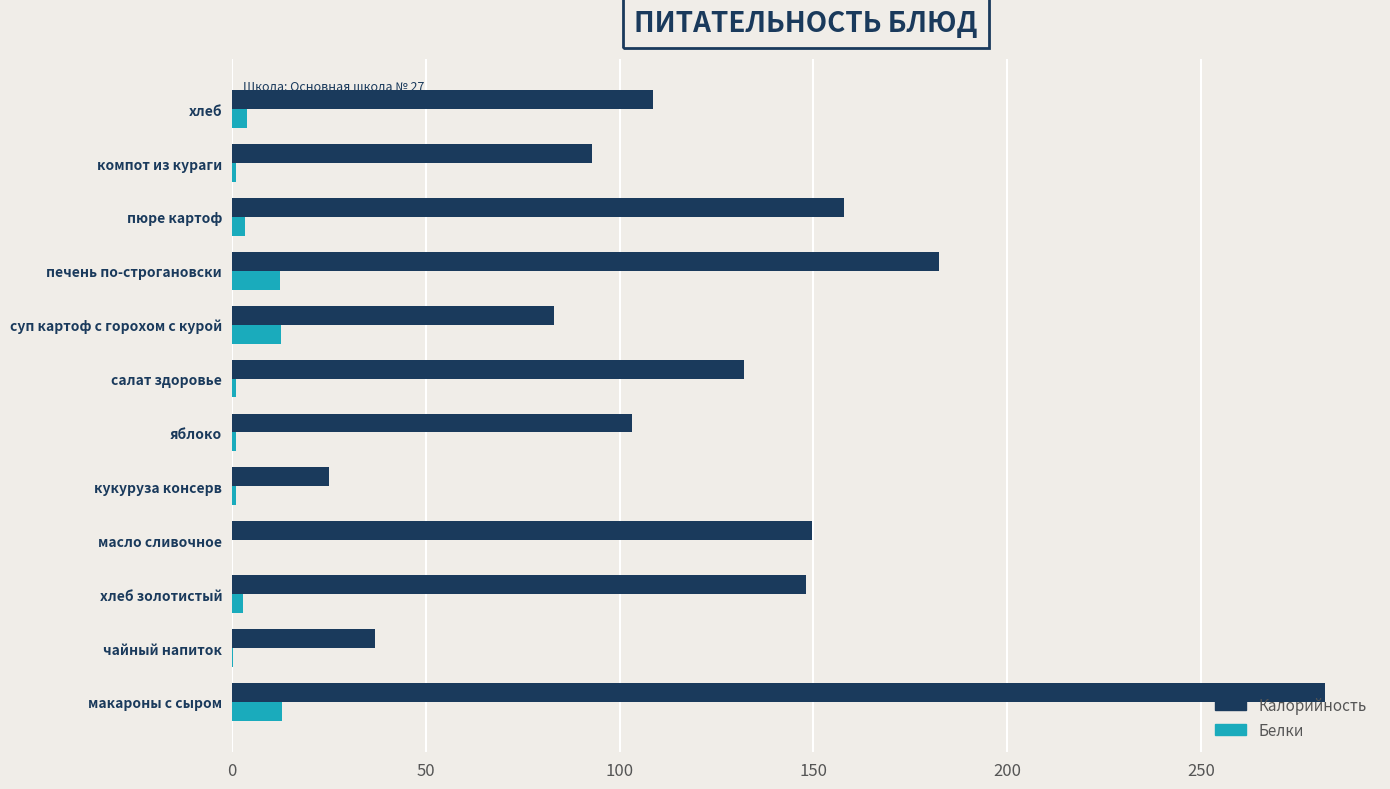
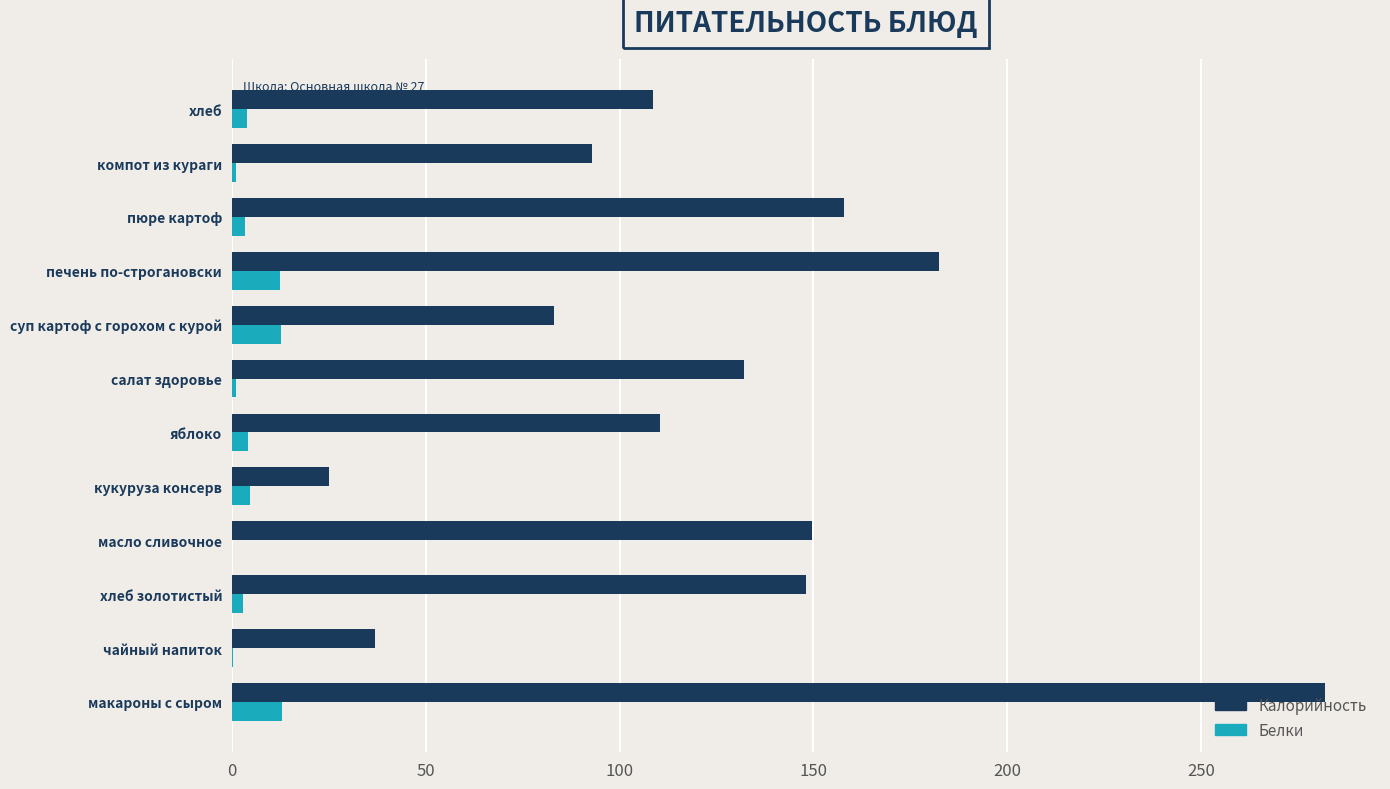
  {
    "Калорийность": {
      "хлеб": 109,
      "компот из кураги": 93,
      "пюре картоф": 158,
      "печень по-строгановски": 182,
      "суп картоф с горохом с курой": 83,
      "салат здоровье": 132,
-     "яблоко": 103,
+     "яблоко": 111,
      "кукуруза консерв": 25,
      "масло сливочное": 150,
      "хлеб золотистый": 148,
      "чайный напиток": 37,
      "макароны с сыром": 282
    },
    "Белки": {
      "хлеб": 4,
      "компот из кураги": 1,
      "пюре картоф": 3,
      "печень по-строгановски": 12,
      "суп картоф с горохом с курой": 13,
      "салат здоровье": 1,
-     "яблоко": 1,
-     "кукуруза консерв": 1,
+     "яблоко": 4,
+     "кукуруза консерв": 5,
      "хлеб золотистый": 3,
      "макароны с сыром": 13
    }
  }
